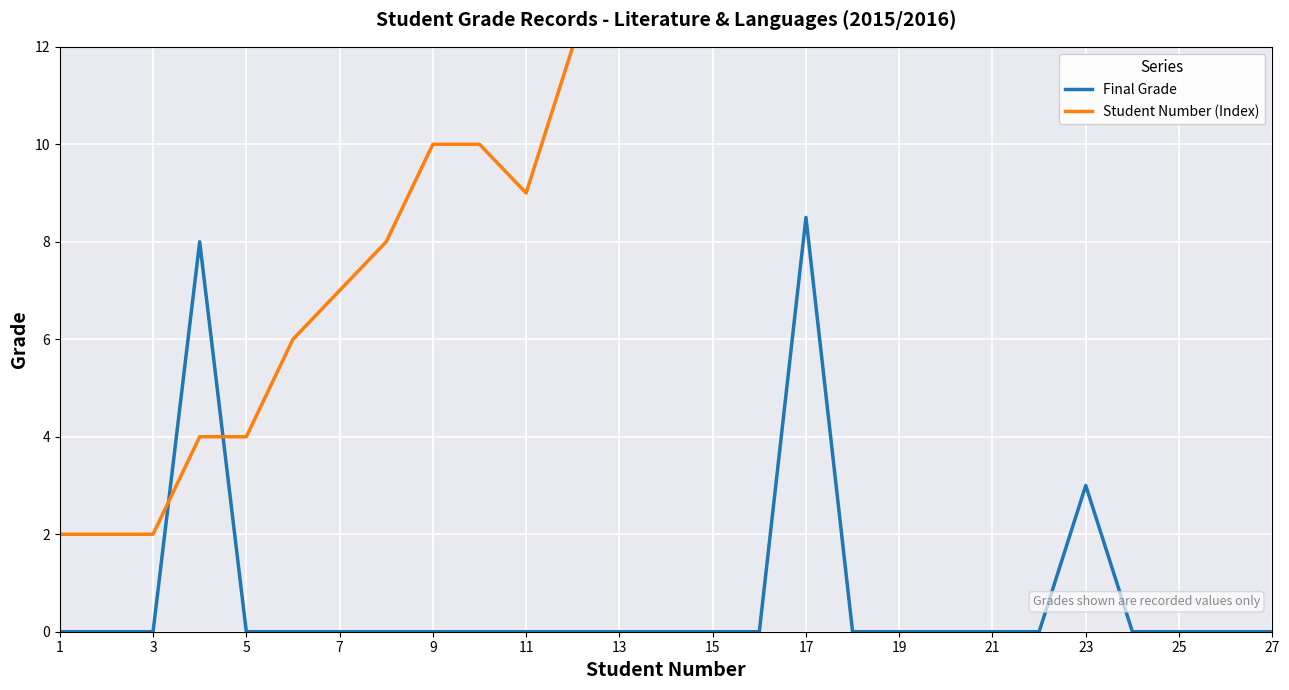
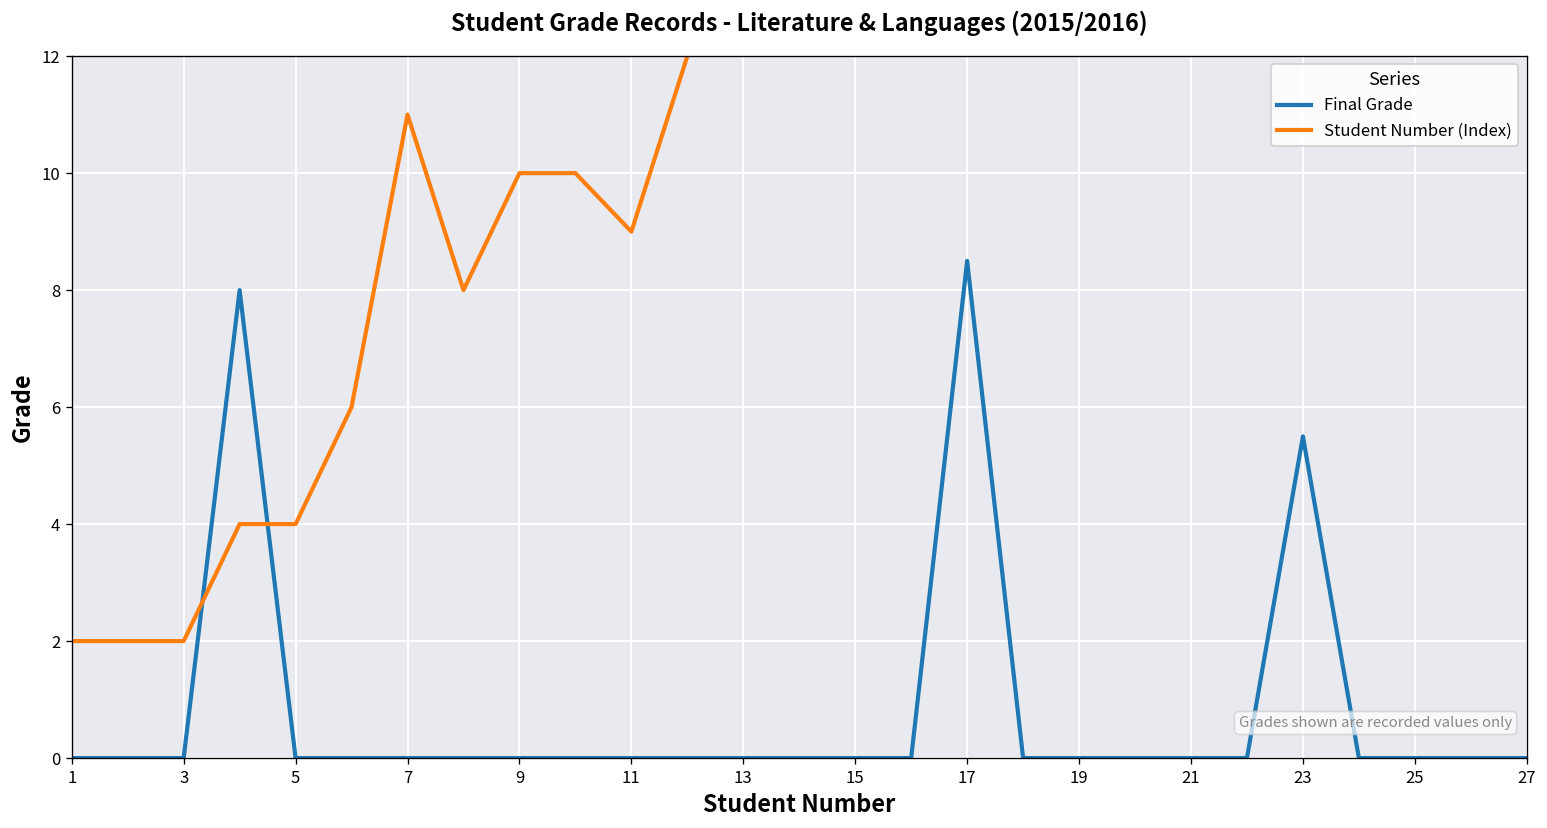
  {
    "Final Grade": {
      "1": 0.0,
      "3": 0.0,
      "5": 0.0,
      "7": 0.0,
      "9": 0.0,
      "11": 0.0,
      "13": 0.0,
      "15": 0.0,
      "17": 8.5,
      "19": 0.0,
      "21": 0.0,
-     "23": 3.0,
+     "23": 5.5,
      "25": 0.0,
      "27": 0.0
    },
    "Student Number (Index)": {
      "1": 2,
      "3": 2,
      "5": 4,
-     "7": 7,
+     "7": 11,
      "9": 10,
      "11": 9
    }
  }
